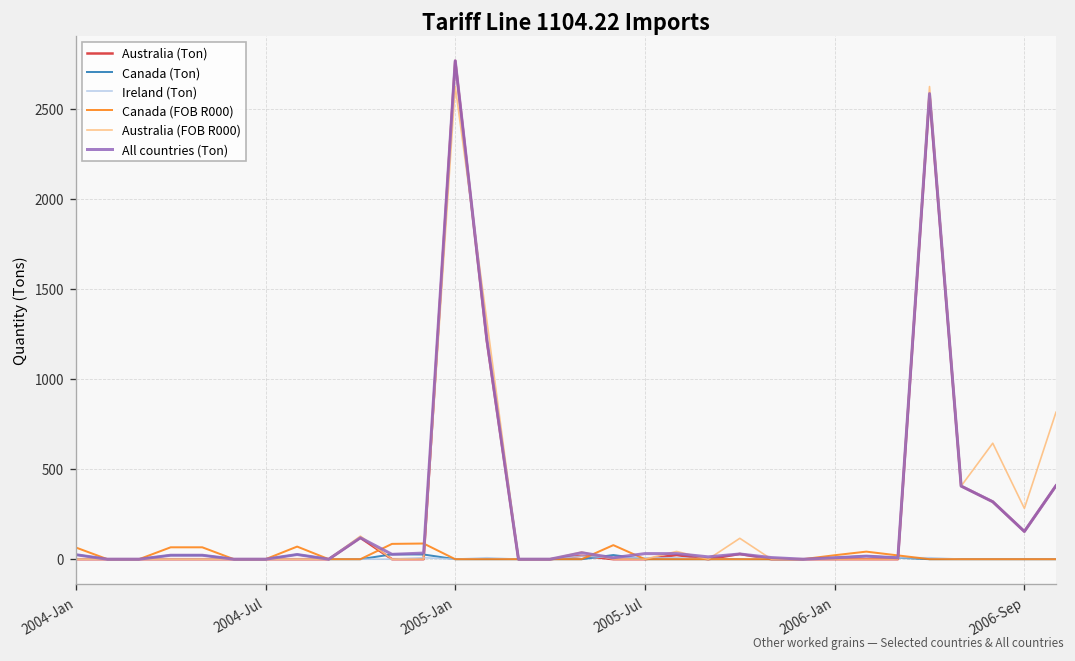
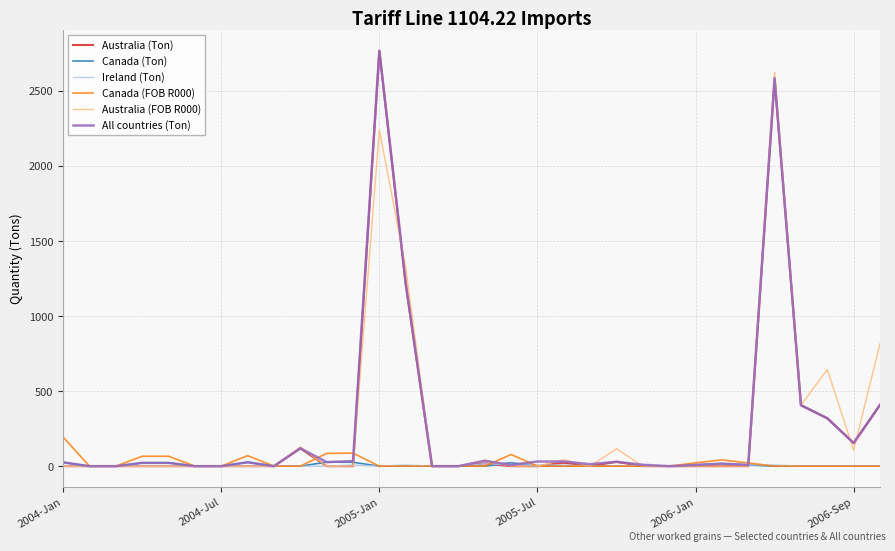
  {
    "Canada (FOB R000)": {
-     "2004-Jan": 70
+     "2004-Jan": 190
    },
    "Australia (FOB R000)": {
-     "2005-Jan": 2630,
-     "2006-Sep": 280
+     "2005-Jan": 2240,
+     "2006-Sep": 110
    },
    "All countries (Ton)": {
      "2005-Jul": 30
    }
  }
